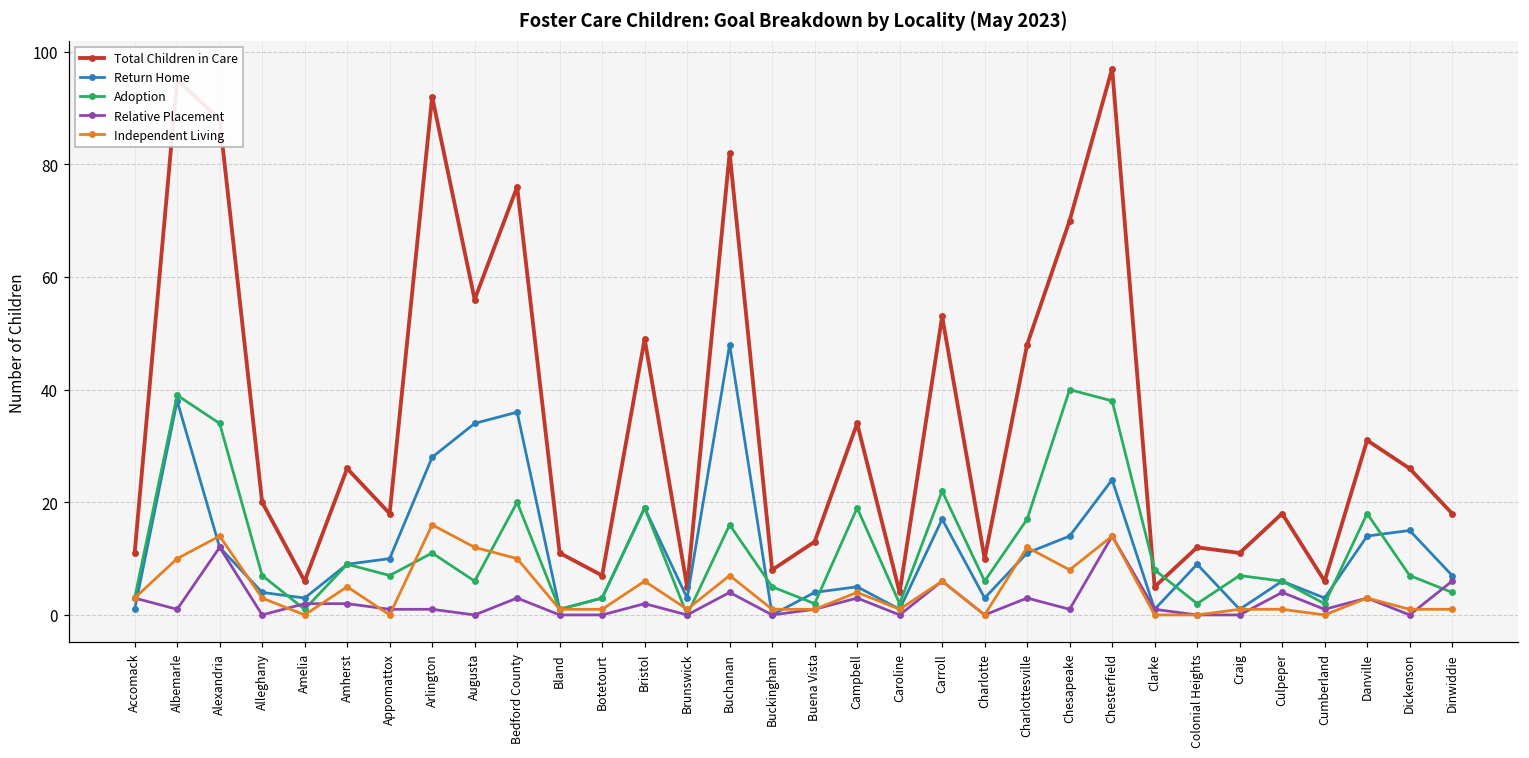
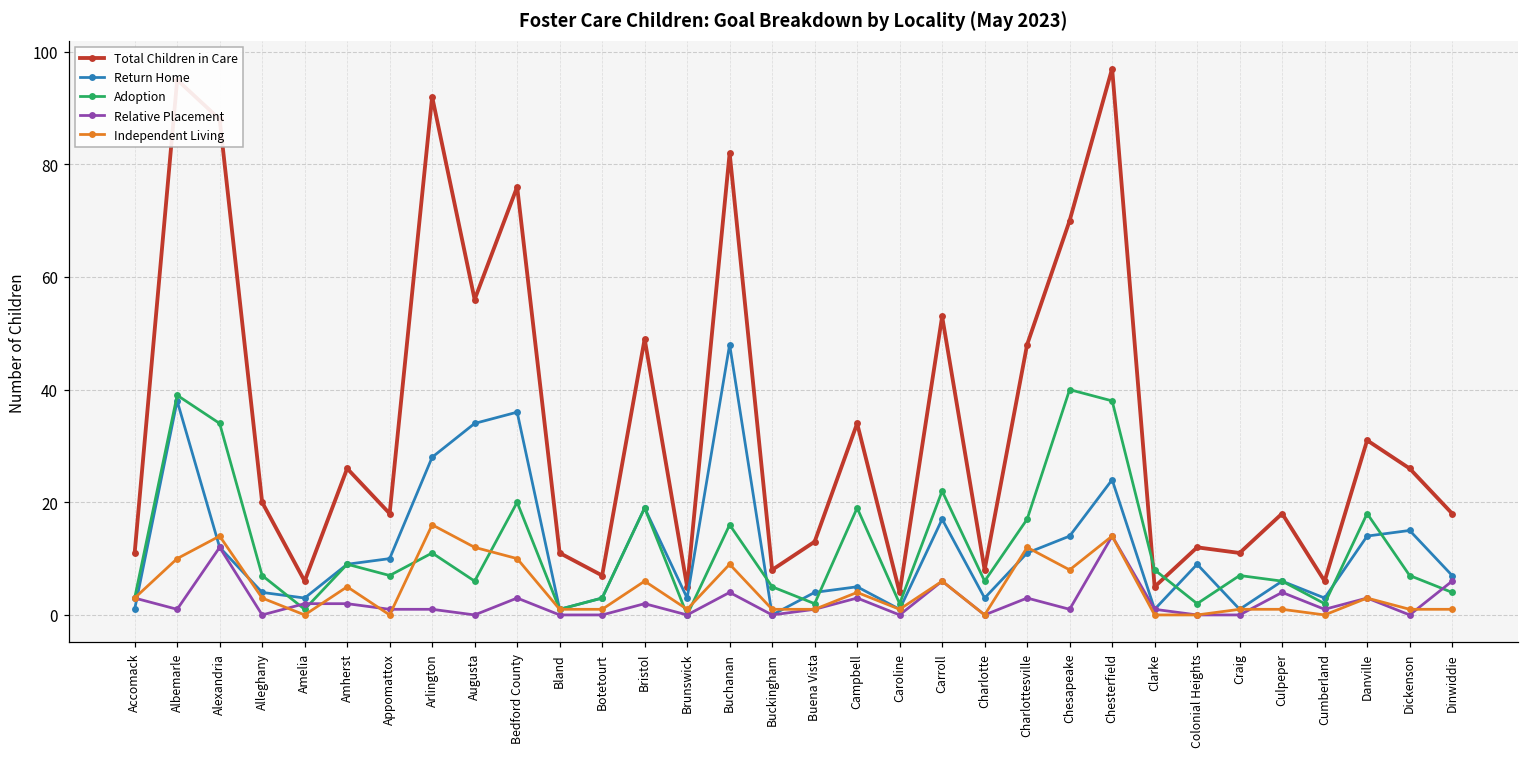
  {
    "Total Children in Care": {
      "Accomack": 11,
      "Alleghany": 20,
      "Amelia": 6,
      "Amherst": 26,
      "Appomattox": 18,
      "Arlington": 92,
      "Augusta": 56,
      "Bedford County": 76,
      "Bland": 11,
      "Botetourt": 7,
      "Bristol": 49,
      "Brunswick": 5,
      "Buchanan": 82,
      "Buckingham": 8,
      "Buena Vista": 13,
      "Campbell": 34,
      "Caroline": 4,
      "Carroll": 53,
-     "Charlotte": 10,
+     "Charlotte": 8,
      "Charlottesville": 48,
      "Chesapeake": 70,
      "Chesterfield": 97,
      "Clarke": 5,
      "Colonial Heights": 12,
      "Craig": 11,
      "Culpeper": 18,
      "Cumberland": 6,
      "Danville": 31,
      "Dickenson": 26,
      "Dinwiddie": 18
    },
    "Return Home": {
      "Accomack": 1,
      "Albemarle": 38,
      "Alleghany": 4,
      "Amelia": 3,
      "Appomattox": 10,
      "Arlington": 28,
      "Augusta": 34,
      "Bedford County": 36,
      "Brunswick": 3,
      "Buchanan": 48,
      "Buena Vista": 4,
      "Campbell": 5,
      "Carroll": 17,
      "Charlotte": 3,
      "Charlottesville": 11,
      "Chesapeake": 14,
      "Chesterfield": 24,
      "Colonial Heights": 9,
      "Cumberland": 3,
      "Danville": 14,
      "Dickenson": 15,
      "Dinwiddie": 7
    },
    "Adoption": {
      "Albemarle": 39,
      "Alexandria": 34,
      "Alleghany": 7,
      "Amelia": 1,
      "Appomattox": 7,
      "Arlington": 11,
      "Augusta": 6,
      "Bedford County": 20,
      "Buchanan": 16,
      "Buckingham": 5,
      "Buena Vista": 2,
      "Campbell": 19,
      "Caroline": 2,
      "Carroll": 22,
      "Charlotte": 6,
      "Charlottesville": 17,
      "Chesapeake": 40,
      "Chesterfield": 38,
      "Clarke": 8,
      "Colonial Heights": 2,
      "Craig": 7,
      "Cumberland": 2,
      "Danville": 18,
      "Dickenson": 7,
      "Dinwiddie": 4
    },
    "Relative Placement": {
      "Albemarle": 1,
      "Alleghany": 0,
      "Amelia": 2,
      "Amherst": 2,
      "Appomattox": 1,
      "Arlington": 1,
      "Augusta": 0,
      "Bedford County": 3,
      "Bland": 0,
      "Botetourt": 0,
      "Bristol": 2,
      "Buchanan": 4,
      "Campbell": 3,
      "Caroline": 0,
      "Charlottesville": 3,
      "Chesapeake": 1,
      "Craig": 0,
      "Culpeper": 4,
      "Cumberland": 1,
      "Dickenson": 0,
      "Dinwiddie": 6
    },
    "Independent Living": {
      "Albemarle": 10,
      "Alexandria": 14,
      "Alleghany": 3,
      "Amelia": 0,
      "Amherst": 5,
      "Appomattox": 0,
      "Arlington": 16,
      "Augusta": 12,
      "Bedford County": 10,
      "Botetourt": 1,
      "Bristol": 6,
      "Brunswick": 1,
-     "Buchanan": 7,
+     "Buchanan": 9,
      "Buckingham": 1,
      "Campbell": 4,
      "Charlottesville": 12,
      "Chesapeake": 8,
      "Clarke": 0,
      "Culpeper": 1,
      "Cumberland": 0,
      "Dickenson": 1,
      "Dinwiddie": 1
    }
  }
